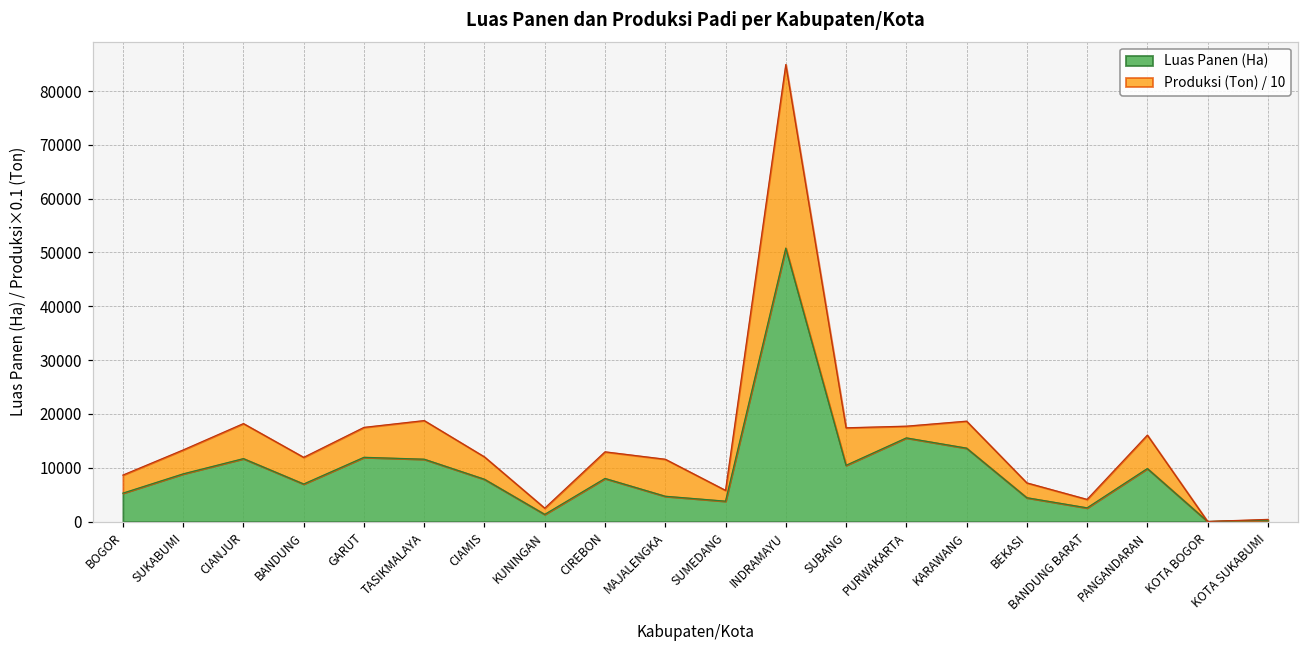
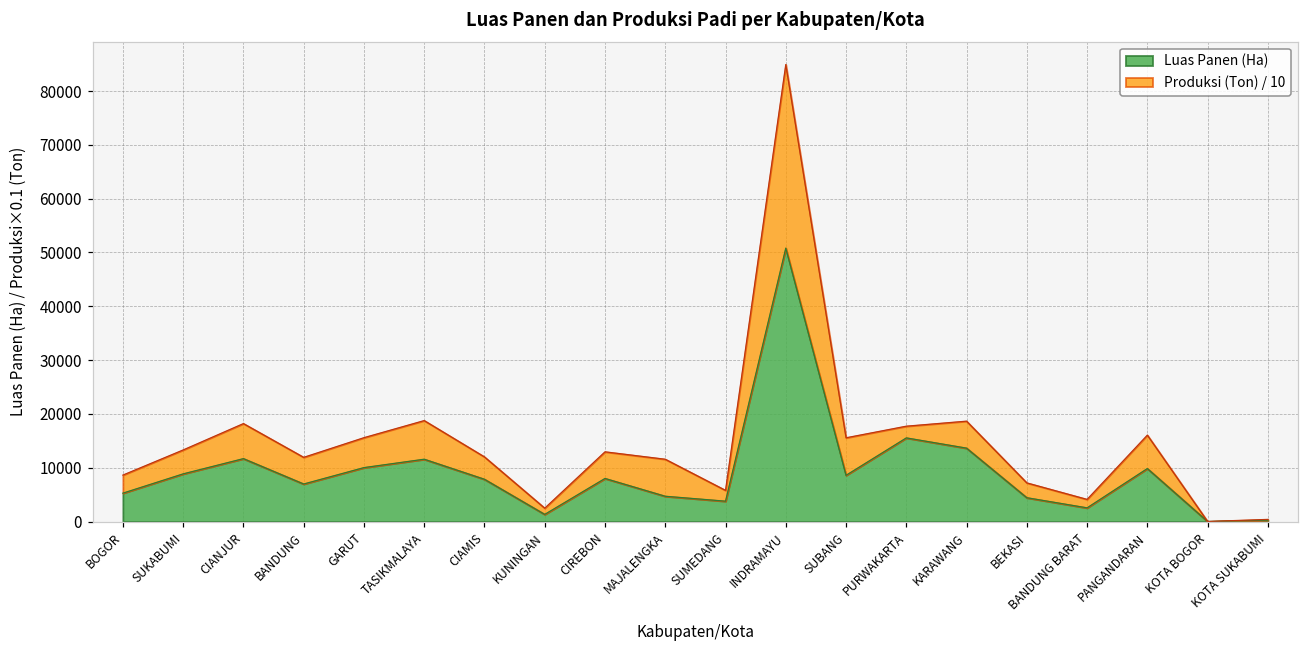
  {
    "Luas Panen (Ha)": {
      "BOGOR": 5000,
      "SUKABUMI": 9000,
      "CIANJUR": 12000,
      "BANDUNG": 7000,
-     "GARUT": 12000,
+     "GARUT": 10000,
      "TASIKMALAYA": 12000,
      "CIAMIS": 8000,
      "KUNINGAN": 1000,
      "CIREBON": 8000,
      "MAJALENGKA": 5000,
      "SUMEDANG": 4000,
      "INDRAMAYU": 51000,
-     "SUBANG": 10000,
+     "SUBANG": 9000,
      "PURWAKARTA": 16000,
      "KARAWANG": 14000,
      "BEKASI": 4000,
      "BANDUNG BARAT": 3000,
      "PANGANDARAN": 10000
    },
    "Produksi (Ton) / 10": {
      "BOGOR": 3000,
      "SUKABUMI": 4000,
      "CIANJUR": 7000,
      "BANDUNG": 5000,
      "GARUT": 6000,
      "TASIKMALAYA": 7000,
      "CIAMIS": 4000,
      "KUNINGAN": 1000,
      "CIREBON": 5000,
      "MAJALENGKA": 7000,
      "SUMEDANG": 2000,
      "INDRAMAYU": 34000,
      "SUBANG": 7000,
      "PURWAKARTA": 2000,
      "KARAWANG": 5000,
      "BEKASI": 3000,
      "BANDUNG BARAT": 2000,
      "PANGANDARAN": 6000
    }
  }
